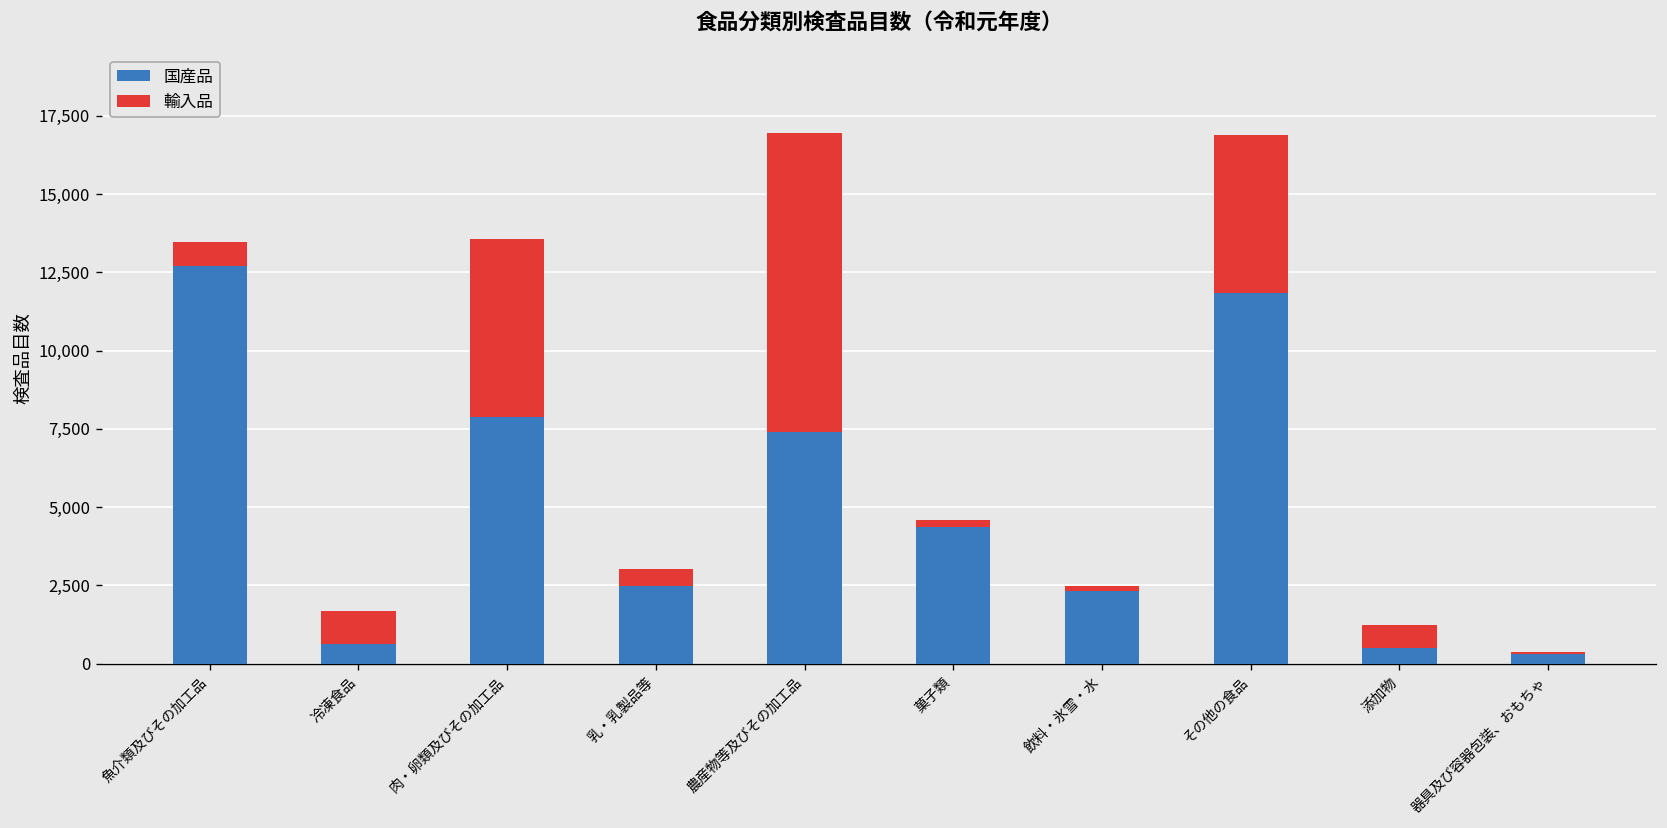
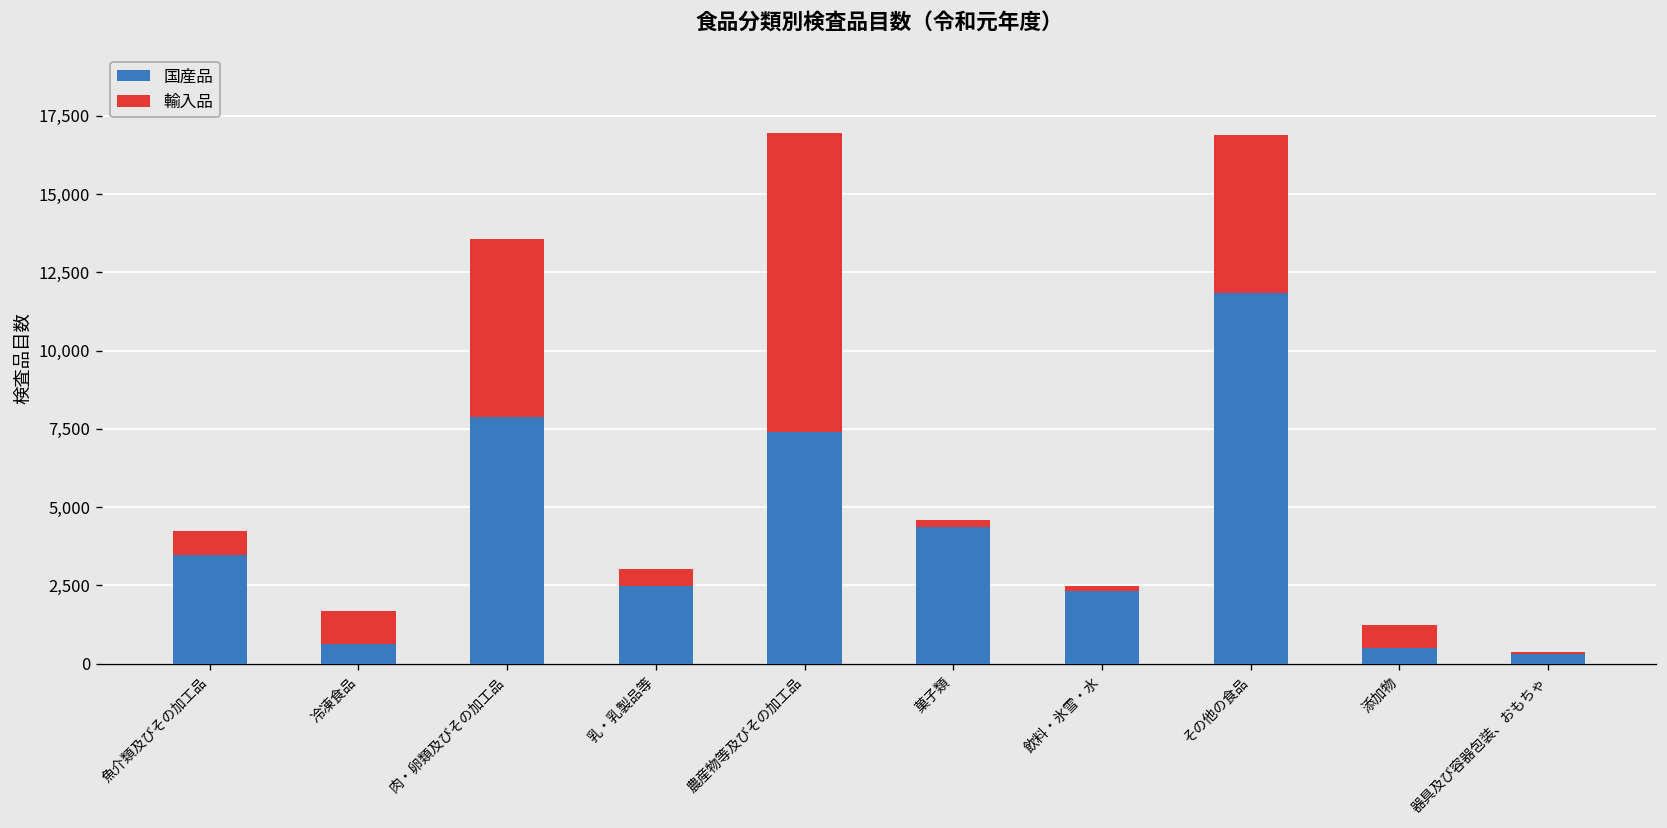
  {
    "国産品": {
-     "魚介類及びその加工品": "12,700",
+     "魚介類及びその加工品": "3,500",
      "冷凍食品": "600",
      "肉・卵類及びその加工品": "7,900",
      "乳・乳製品等": "2,500",
      "農産物等及びその加工品": "7,400",
      "菓子類": "4,400",
      "飲料・氷雪・水": "2,300",
      "その他の食品": "11,800",
      "添加物": "500",
      "器具及び容器包装、おもちゃ": "300"
    },
    "輸入品": {
      "魚介類及びその加工品": "800",
      "冷凍食品": "1,000",
      "肉・卵類及びその加工品": "5,700",
      "乳・乳製品等": "500",
      "農産物等及びその加工品": "9,500",
      "菓子類": "200",
      "飲料・氷雪・水": "200",
      "その他の食品": "5,000",
      "添加物": "700"
    }
  }
